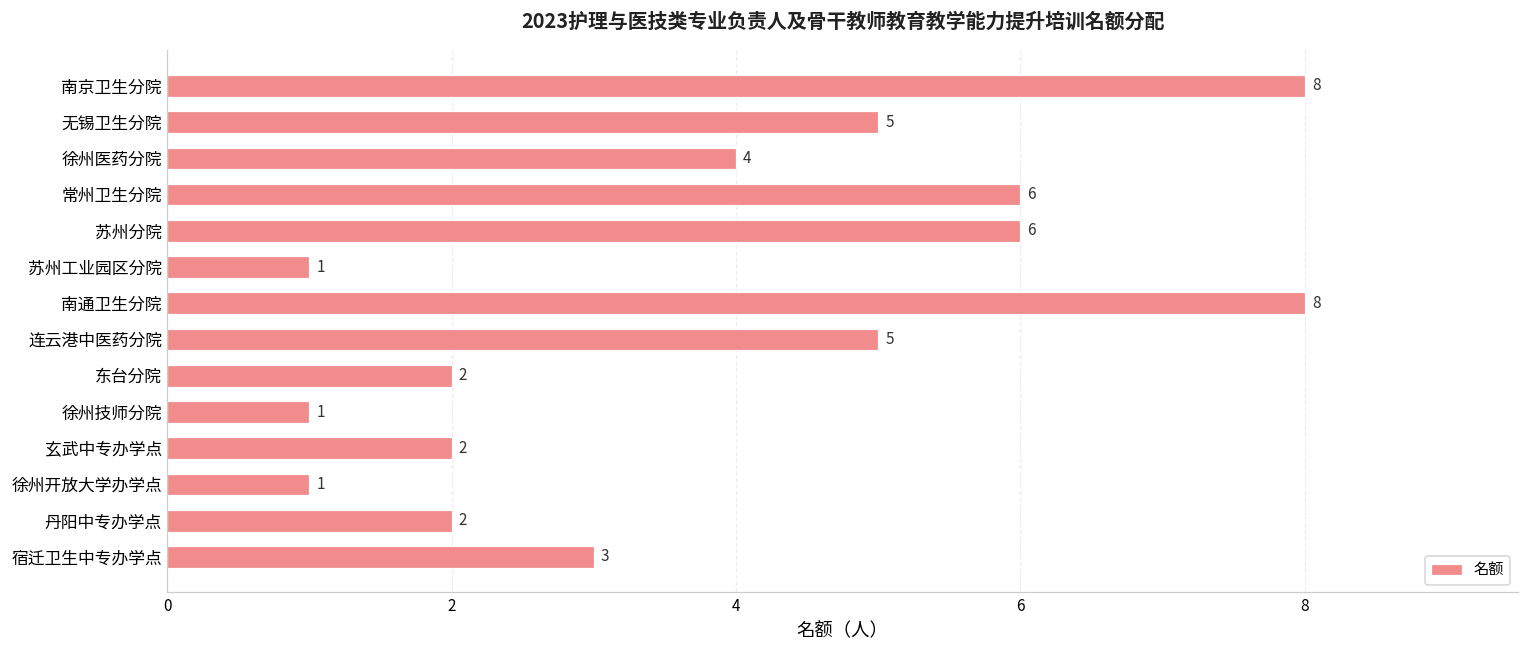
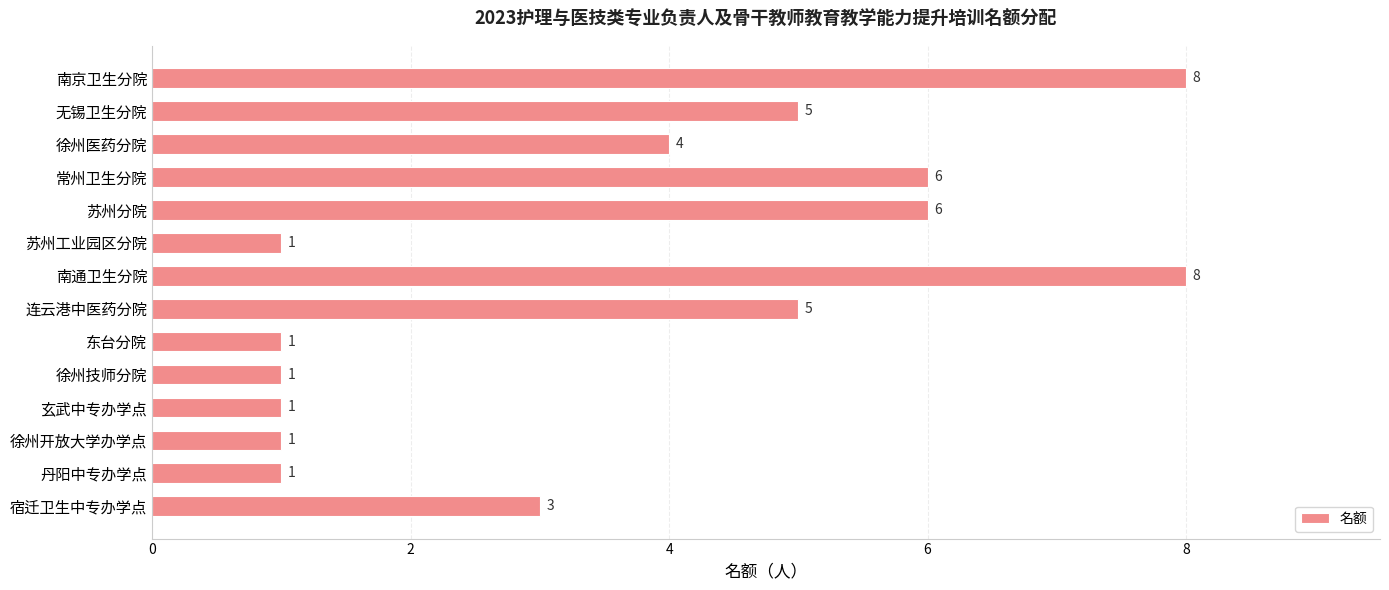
  {
    "南京卫生分院": 8,
    "无锡卫生分院": 5,
    "徐州医药分院": 4,
    "常州卫生分院": 6,
    "苏州分院": 6,
    "苏州工业园区分院": 1,
    "南通卫生分院": 8,
    "连云港中医药分院": 5,
-   "东台分院": 2,
+   "东台分院": 1,
    "徐州技师分院": 1,
-   "玄武中专办学点": 2,
+   "玄武中专办学点": 1,
    "徐州开放大学办学点": 1,
-   "丹阳中专办学点": 2,
+   "丹阳中专办学点": 1,
    "宿迁卫生中专办学点": 3
  }
